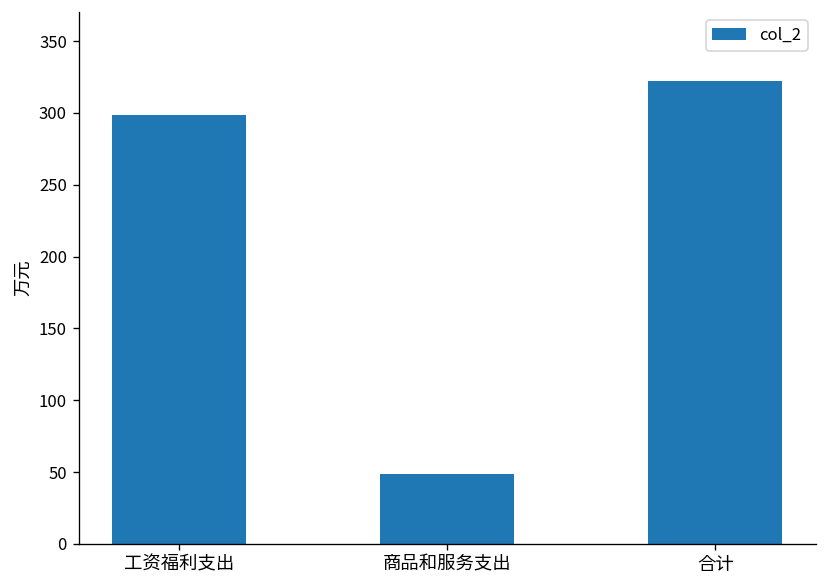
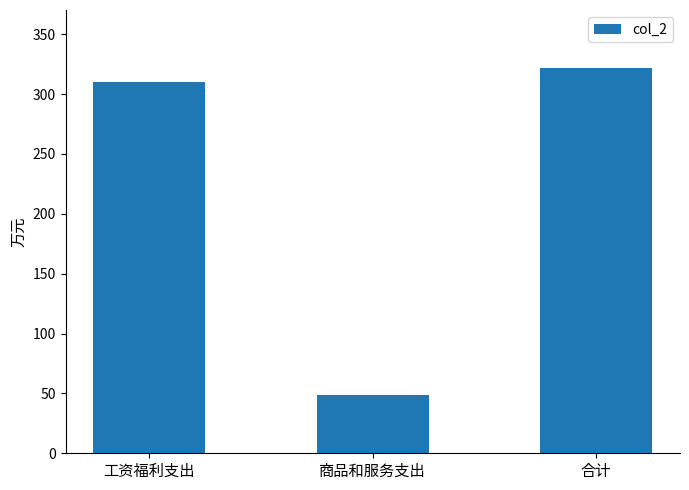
  {
-   "工资福利支出": 298,
+   "工资福利支出": 310,
    "商品和服务支出": 49,
    "合计": 322
  }
